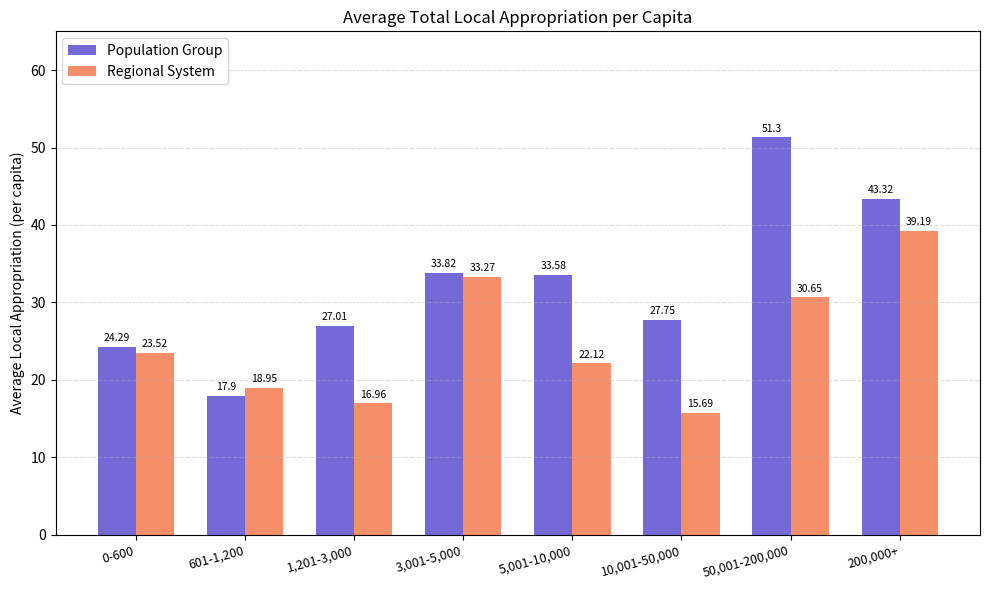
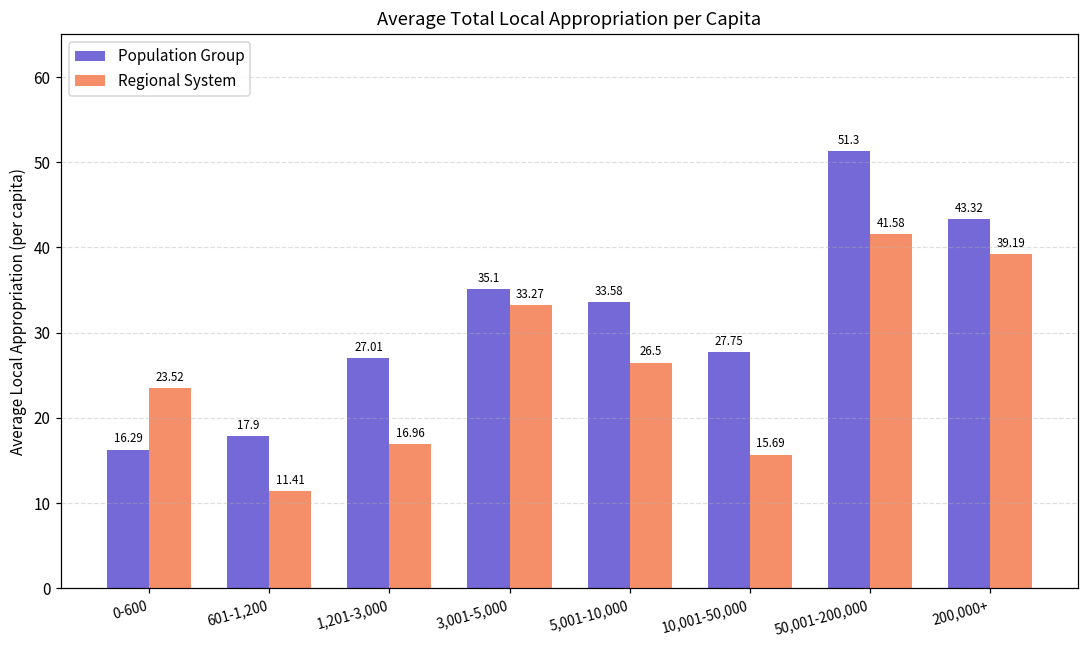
  {
    "Population Group": {
-     "0-600": 24.29,
+     "0-600": 16.29,
      "601-1,200": 17.9,
      "1,201-3,000": 27.01,
-     "3,001-5,000": 33.82,
+     "3,001-5,000": 35.1,
      "5,001-10,000": 33.58,
      "10,001-50,000": 27.75,
      "50,001-200,000": 51.3,
      "200,000+": 43.32
    },
    "Regional System": {
      "0-600": 23.52,
-     "601-1,200": 18.95,
+     "601-1,200": 11.41,
      "1,201-3,000": 16.96,
      "3,001-5,000": 33.27,
-     "5,001-10,000": 22.12,
+     "5,001-10,000": 26.5,
      "10,001-50,000": 15.69,
-     "50,001-200,000": 30.65,
+     "50,001-200,000": 41.58,
      "200,000+": 39.19
    }
  }
